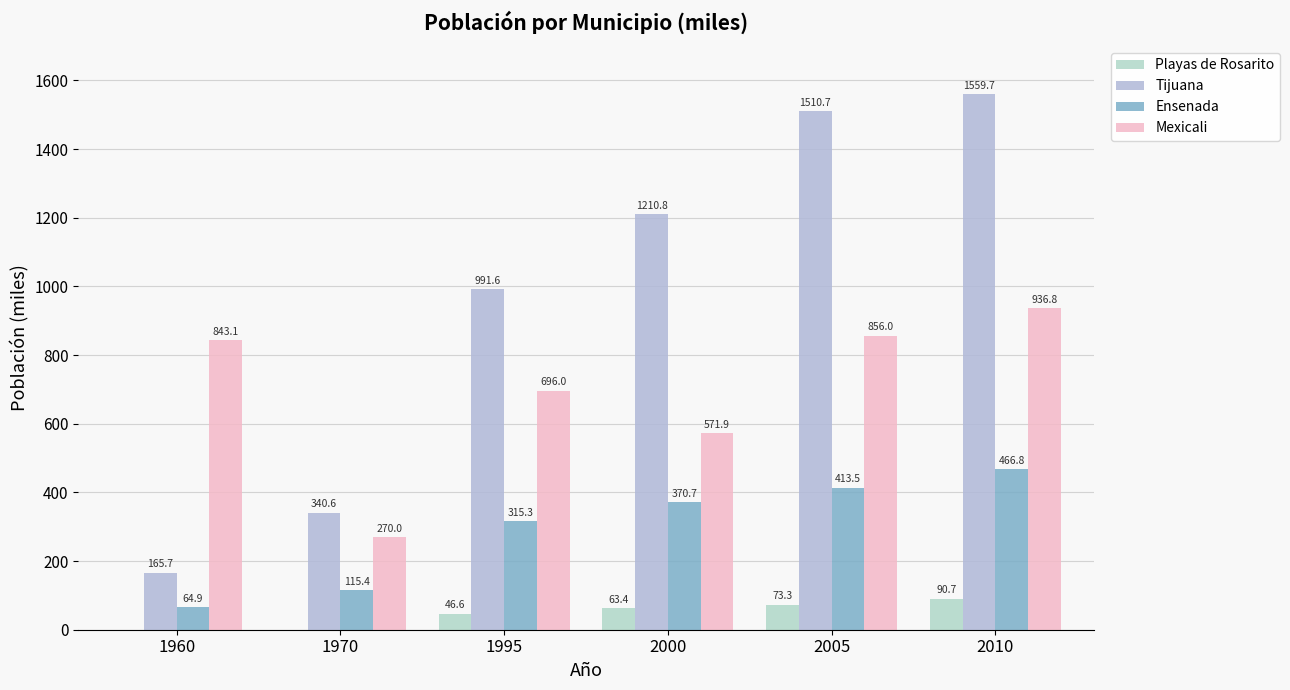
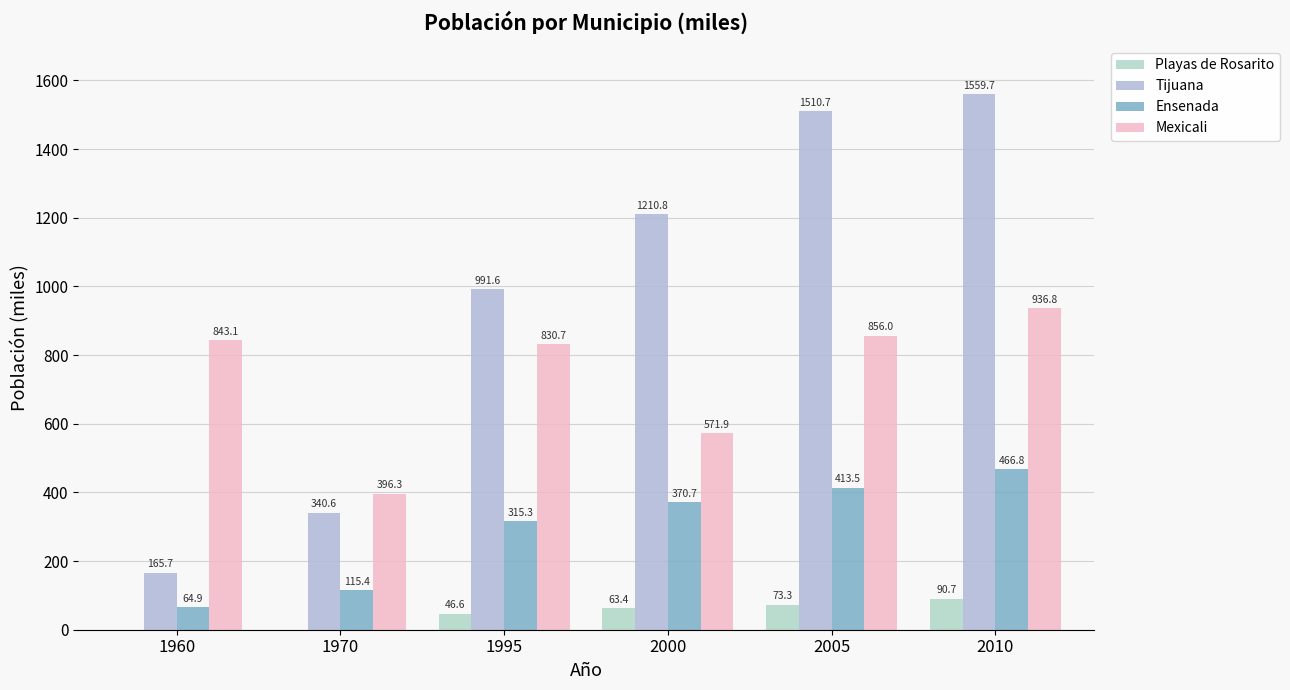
  {
    "Mexicali": {
      "1960": 843.1,
-     "1970": 270.0,
-     "1995": 696.0,
+     "1970": 396.3,
+     "1995": 830.7,
      "2000": 571.9,
      "2005": 856.0,
      "2010": 936.8
    }
  }
